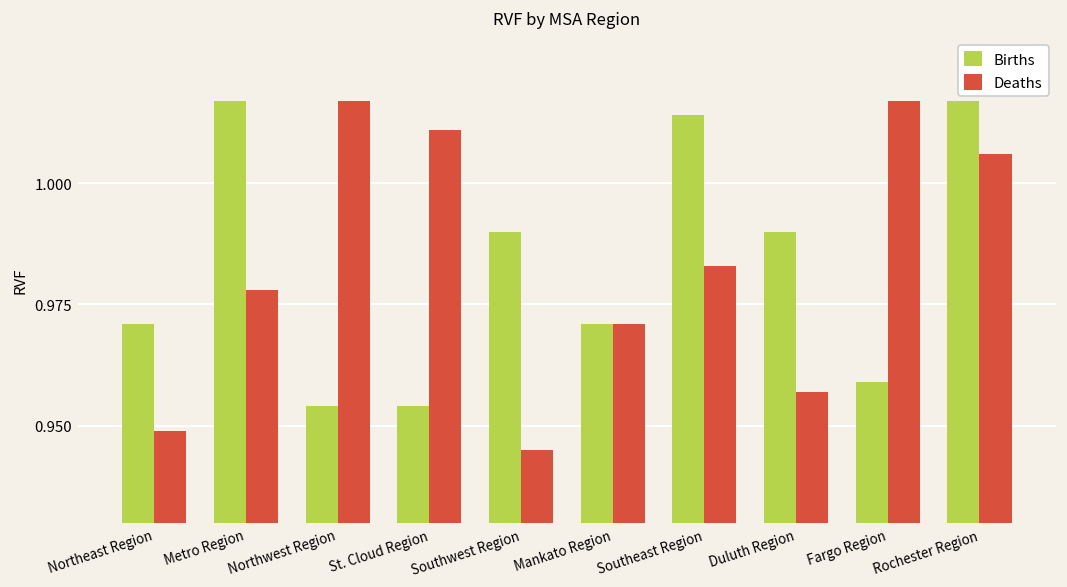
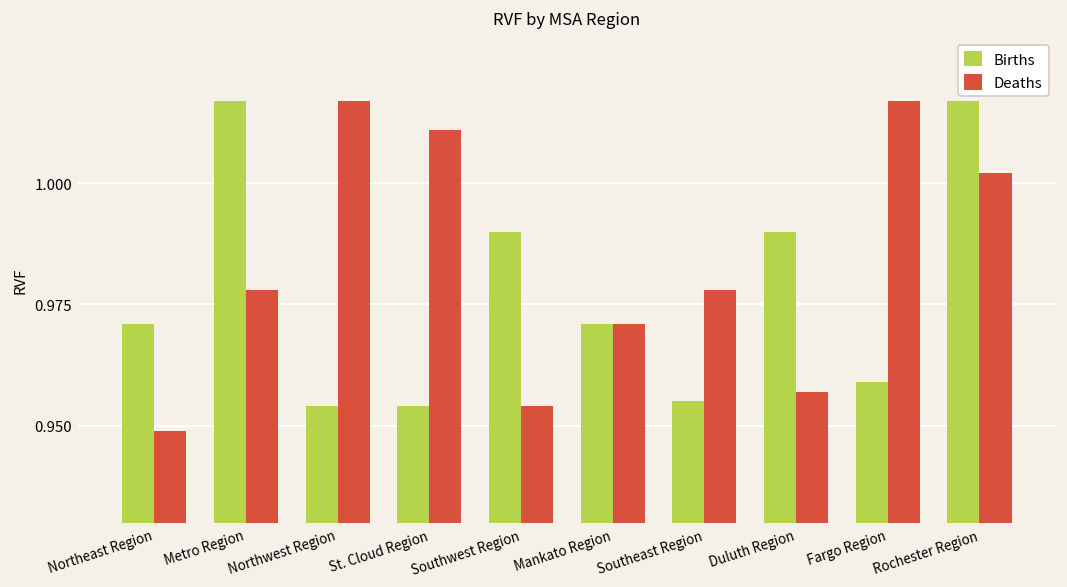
  {
    "Births": {
      "Northeast Region": 0.971,
      "Metro Region": 1.017,
      "Northwest Region": 0.954,
      "St. Cloud Region": 0.954,
      "Southwest Region": 0.990,
      "Mankato Region": 0.971,
-     "Southeast Region": 1.014,
+     "Southeast Region": 0.955,
      "Duluth Region": 0.990,
      "Fargo Region": 0.959,
      "Rochester Region": 1.017
    },
    "Deaths": {
      "Northeast Region": 0.949,
      "Metro Region": 0.978,
      "Northwest Region": 1.017,
      "St. Cloud Region": 1.011,
-     "Southwest Region": 0.945,
+     "Southwest Region": 0.954,
      "Mankato Region": 0.971,
-     "Southeast Region": 0.983,
+     "Southeast Region": 0.978,
      "Duluth Region": 0.957,
      "Fargo Region": 1.017,
-     "Rochester Region": 1.006
+     "Rochester Region": 1.002
    }
  }
